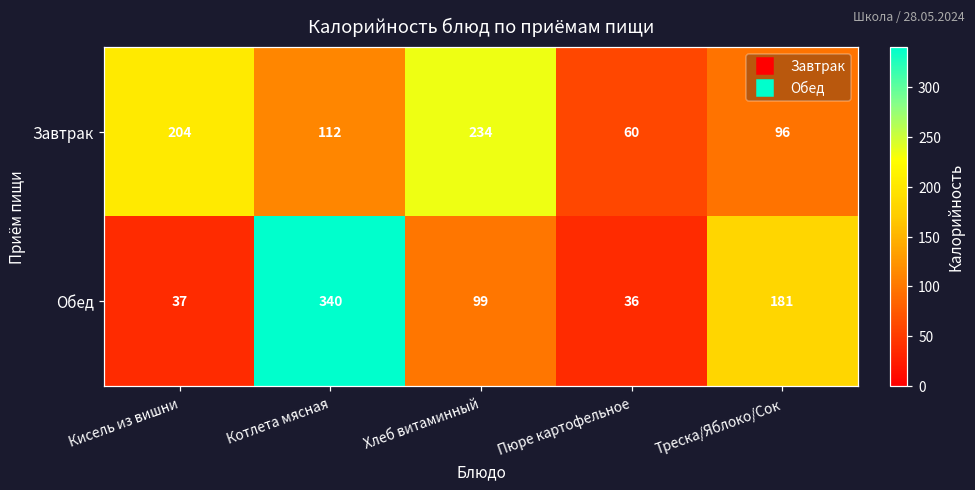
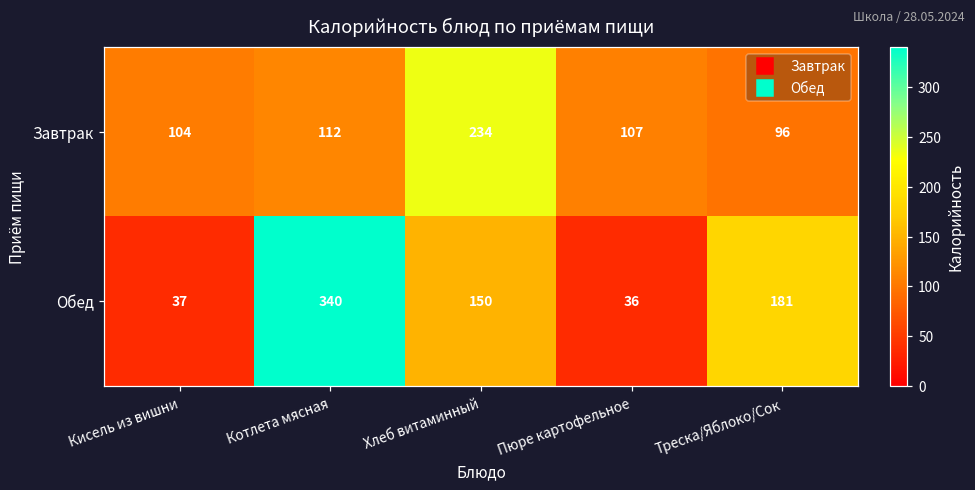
  {
    "Завтрак": {
-     "Кисель из вишни": 204,
+     "Кисель из вишни": 104,
      "Котлета мясная": 112,
      "Хлеб витаминный": 234,
-     "Пюре картофельное": 60,
+     "Пюре картофельное": 107,
      "Треска/Яблоко/Сок": 96
    },
    "Обед": {
      "Кисель из вишни": 37,
      "Котлета мясная": 340,
-     "Хлеб витаминный": 99,
+     "Хлеб витаминный": 150,
      "Пюре картофельное": 36,
      "Треска/Яблоко/Сок": 181
    }
  }
